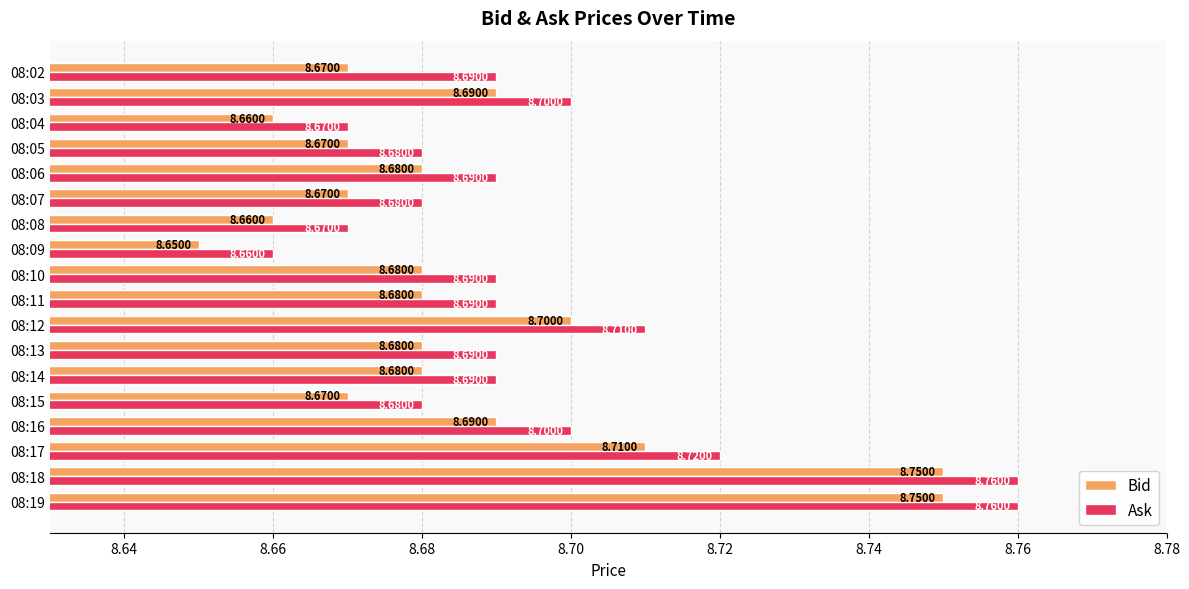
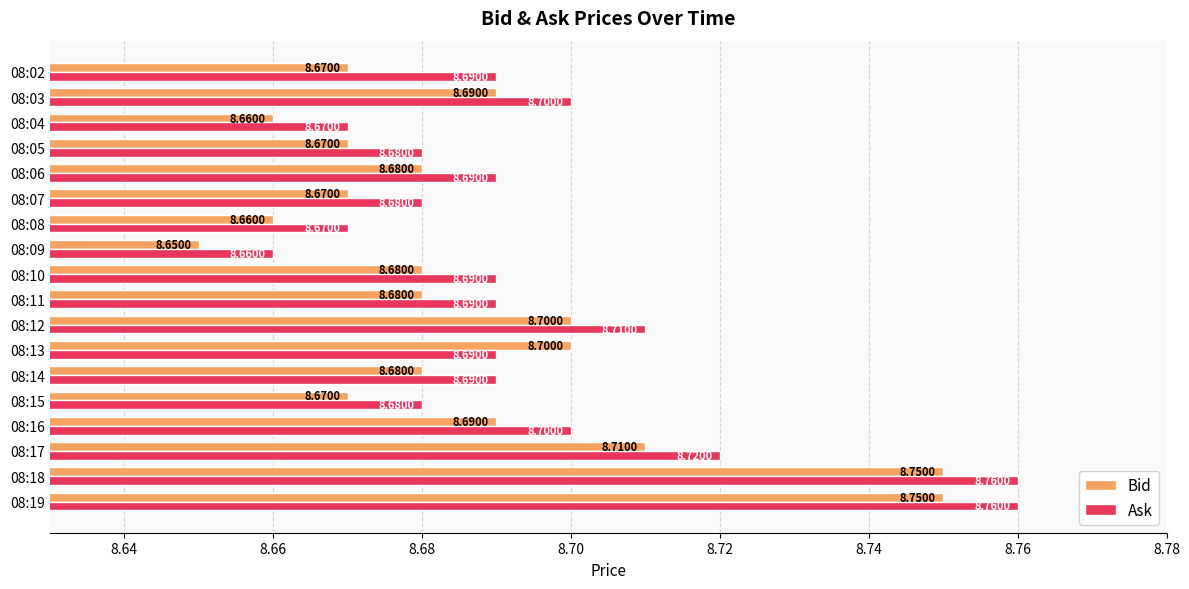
  {
    "Bid": {
      "08:02": 8.6700,
      "08:03": 8.6900,
      "08:04": 8.6600,
      "08:05": 8.6700,
      "08:06": 8.6800,
      "08:07": 8.6700,
      "08:08": 8.6600,
      "08:09": 8.6500,
      "08:10": 8.6800,
      "08:11": 8.6800,
      "08:12": 8.7000,
-     "08:13": 8.6800,
+     "08:13": 8.7000,
      "08:14": 8.6800,
      "08:15": 8.6700,
      "08:16": 8.6900,
      "08:17": 8.7100,
      "08:18": 8.7500,
      "08:19": 8.7500
    },
    "Ask": {
      "08:03": 8.700,
      "08:06": 8.690,
      "08:07": 8.680,
      "08:08": 8.670,
      "08:09": 8.660,
      "08:10": 8.690,
      "08:11": 8.690,
      "08:12": 8.710,
      "08:13": 8.690,
      "08:14": 8.690,
      "08:15": 8.680,
      "08:16": 8.700,
      "08:17": 8.720,
      "08:18": 8.760,
      "08:19": 8.760
    }
  }
